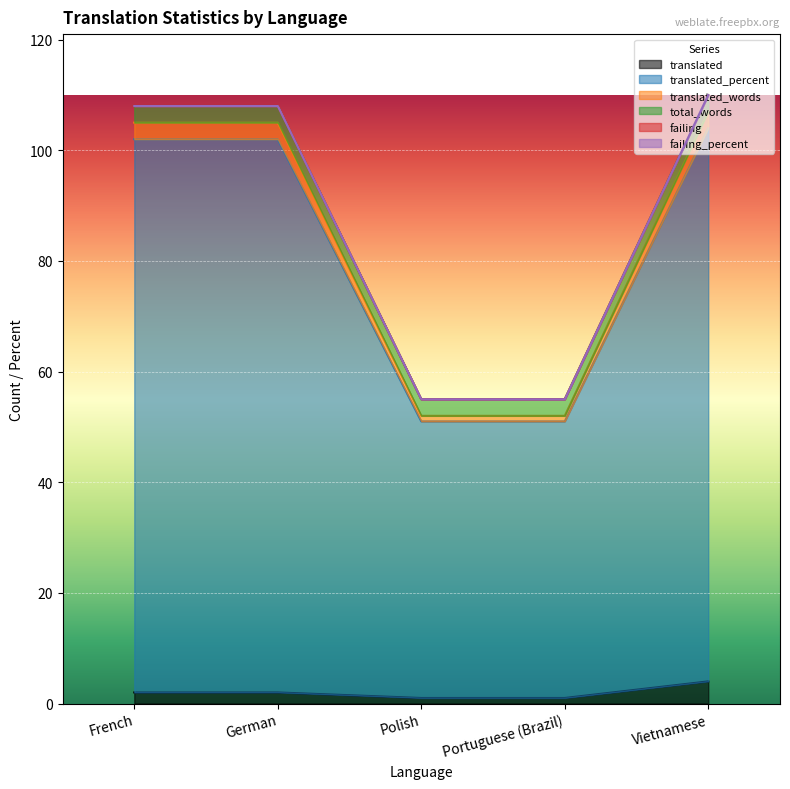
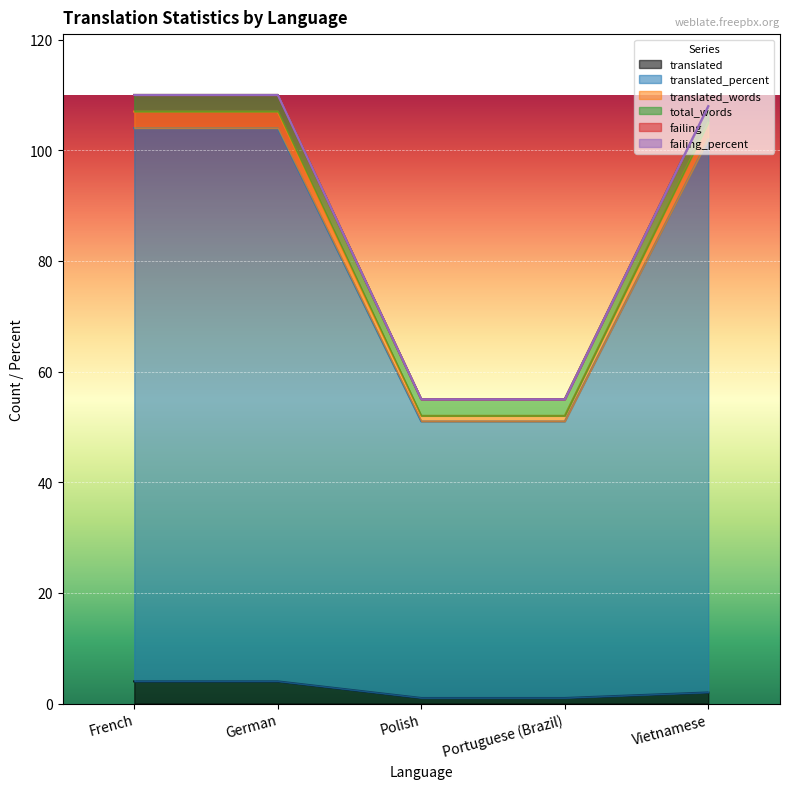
  {
    "translated": {
-     "French": 2,
-     "German": 2,
+     "French": 4,
+     "German": 4,
      "Polish": 1,
      "Portuguese (Brazil)": 1,
-     "Vietnamese": 4
+     "Vietnamese": 2
    },
    "translated_percent": {
      "French": 100,
      "German": 100,
      "Polish": 50,
      "Portuguese (Brazil)": 50
    },
    "translated_words": {
      "French": 3,
      "German": 3,
      "Polish": 1,
      "Portuguese (Brazil)": 1
    }
  }
